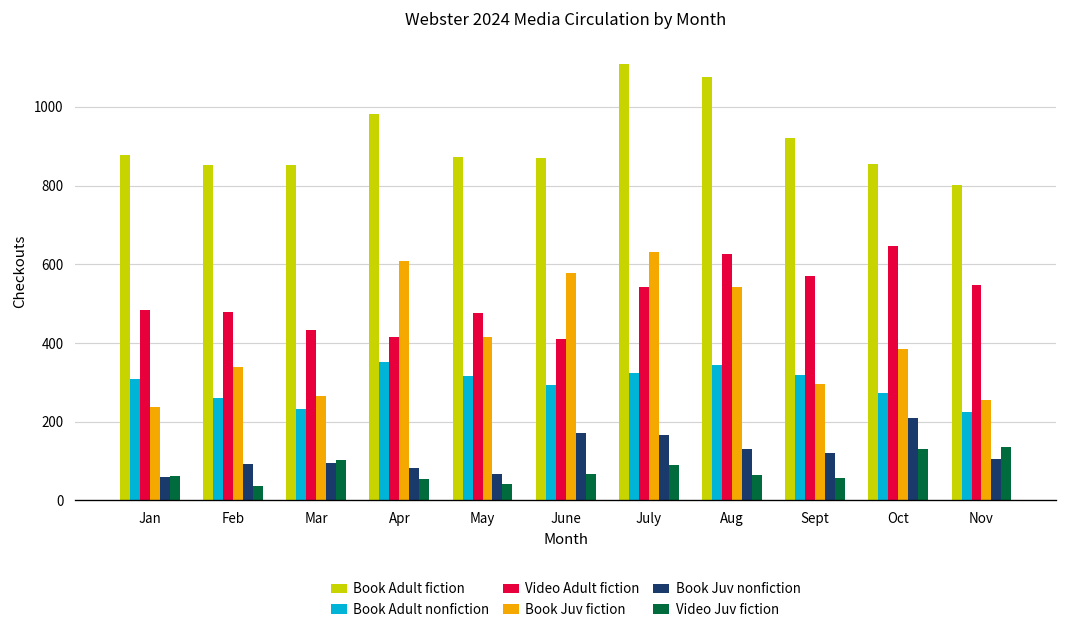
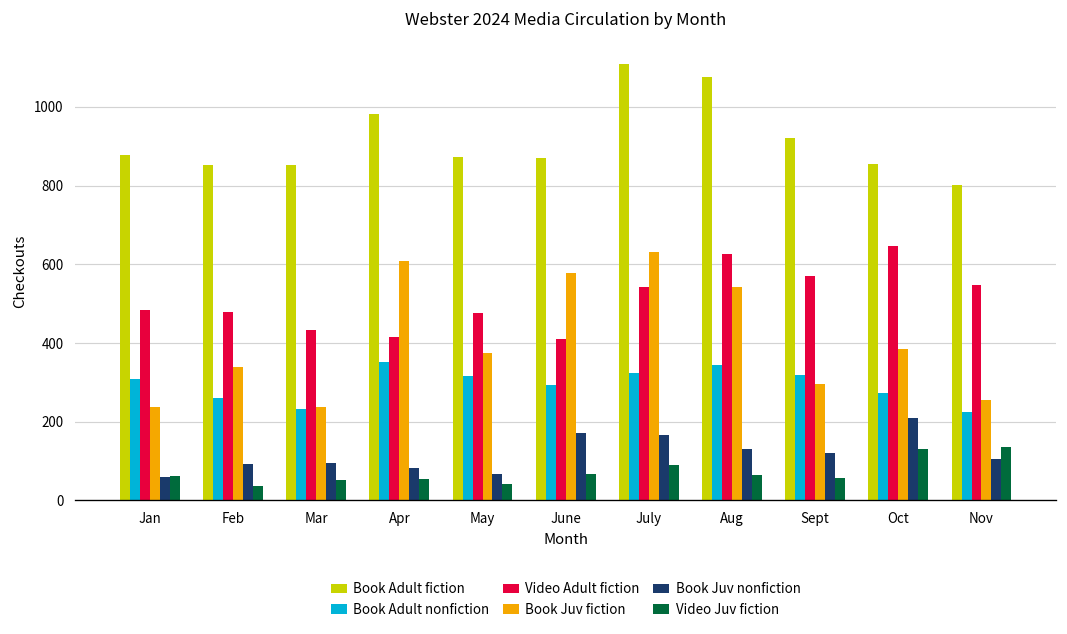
  {
    "Book Adult fiction": {
      "Jan": 880,
      "Feb": 850,
      "Mar": 850,
      "Apr": 980,
      "May": 870,
      "June": 870,
      "July": 1110,
      "Aug": 1080,
      "Sept": 920,
      "Oct": 860,
      "Nov": 800
    },
    "Book Adult nonfiction": {
      "Jan": 310,
      "Feb": 260,
      "Mar": 230,
      "Apr": 350,
      "May": 320,
      "June": 290,
      "July": 320,
      "Aug": 340,
      "Sept": 320,
      "Oct": 270,
      "Nov": 230
    },
    "Video Adult fiction": {
      "Jan": 480,
      "Feb": 480,
      "Mar": 430,
      "Apr": 420,
      "May": 480,
      "June": 410,
      "July": 540,
      "Aug": 630,
      "Sept": 570,
      "Oct": 650,
      "Nov": 550
    },
    "Book Juv fiction": {
      "Jan": 240,
      "Feb": 340,
-     "Mar": 270,
+     "Mar": 240,
      "Apr": 610,
-     "May": 420,
+     "May": 380,
      "June": 580,
      "July": 630,
      "Aug": 540,
      "Sept": 300,
      "Oct": 380,
      "Nov": 260
    },
    "Book Juv nonfiction": {
      "Jan": 60,
      "Feb": 90,
      "Mar": 90,
      "Apr": 80,
      "May": 70,
      "June": 170,
      "July": 170,
      "Aug": 130,
      "Sept": 120,
      "Oct": 210,
      "Nov": 100
    },
    "Video Juv fiction": {
      "Jan": 60,
      "Feb": 40,
-     "Mar": 100,
+     "Mar": 50,
      "Apr": 50,
      "May": 40,
      "June": 70,
      "July": 90,
      "Aug": 70,
      "Sept": 60,
      "Oct": 130,
      "Nov": 140
    }
  }
